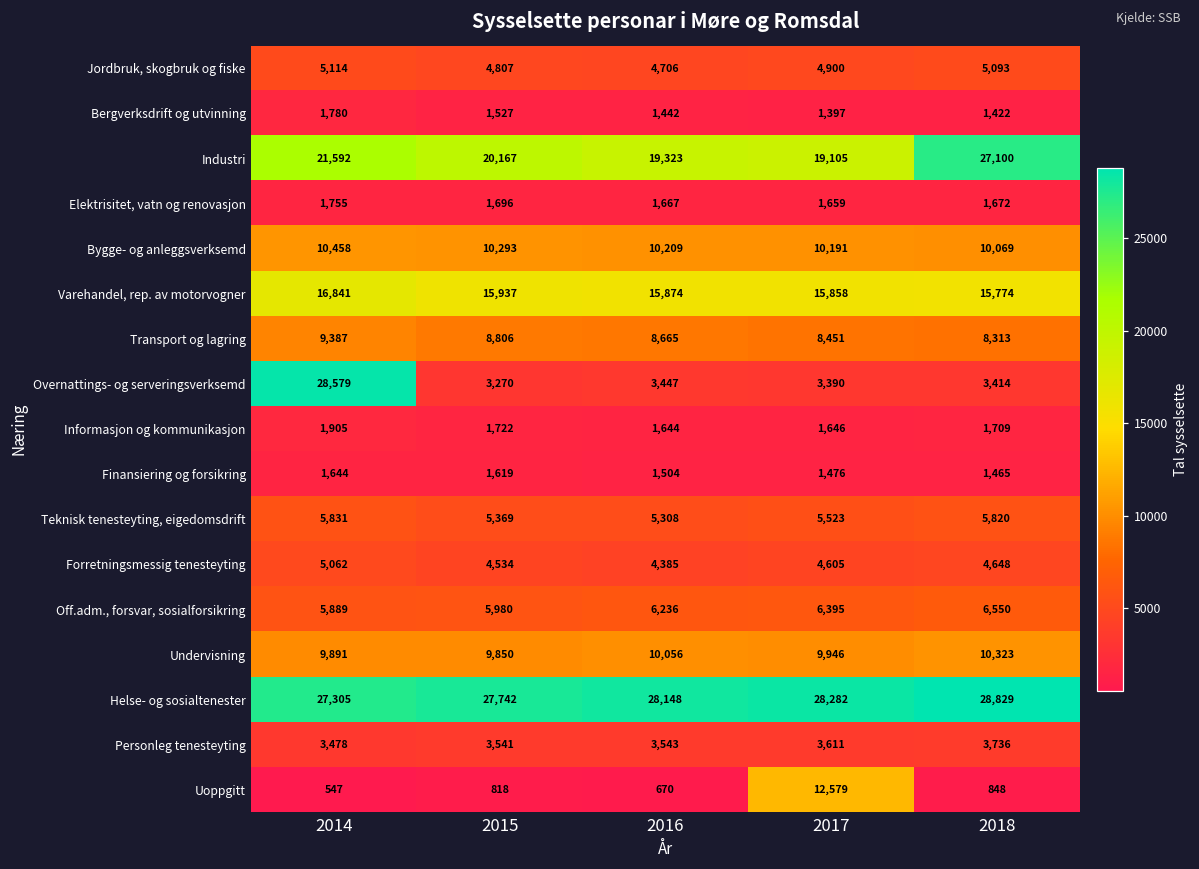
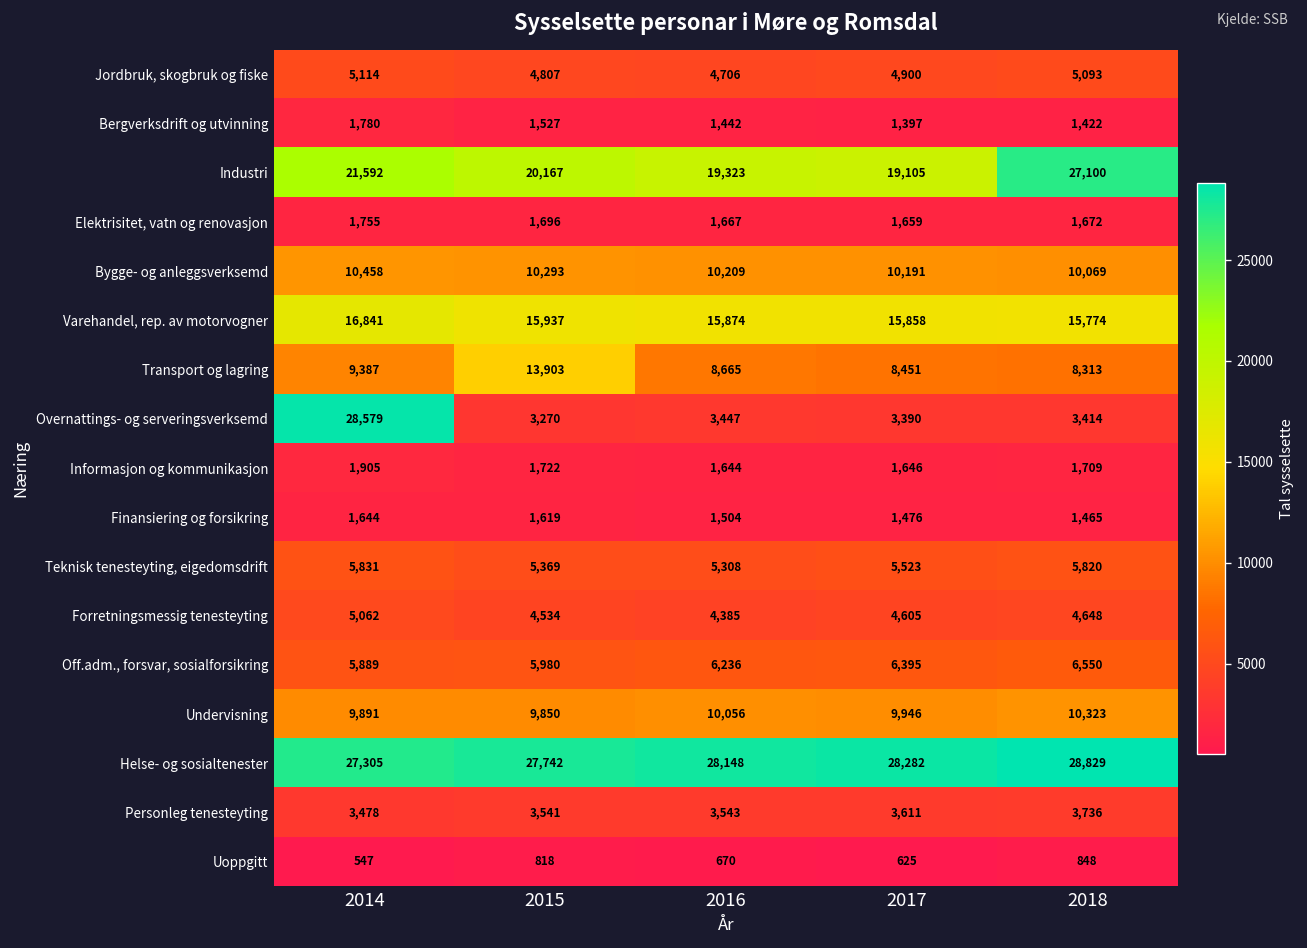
  {
    "Jordbruk, skogbruk og fiske": {
      "2014": "5,114",
      "2015": "4,807",
      "2016": "4,706",
      "2017": "4,900",
      "2018": "5,093"
    },
    "Bergverksdrift og utvinning": {
      "2014": "1,780",
      "2015": "1,527",
      "2016": "1,442",
      "2017": "1,397",
      "2018": "1,422"
    },
    "Industri": {
      "2014": "21,592",
      "2015": "20,167",
      "2016": "19,323",
      "2017": "19,105",
      "2018": "27,100"
    },
    "Elektrisitet, vatn og renovasjon": {
      "2014": "1,755",
      "2015": "1,696",
      "2016": "1,667",
      "2017": "1,659",
      "2018": "1,672"
    },
    "Bygge- og anleggsverksemd": {
      "2014": "10,458",
      "2015": "10,293",
      "2016": "10,209",
      "2017": "10,191",
      "2018": "10,069"
    },
    "Varehandel, rep. av motorvogner": {
      "2014": "16,841",
      "2015": "15,937",
      "2016": "15,874",
      "2017": "15,858",
      "2018": "15,774"
    },
    "Transport og lagring": {
      "2014": "9,387",
-     "2015": "8,806",
+     "2015": "13,903",
      "2016": "8,665",
      "2017": "8,451",
      "2018": "8,313"
    },
    "Overnattings- og serveringsverksemd": {
      "2014": "28,579",
      "2015": "3,270",
      "2016": "3,447",
      "2017": "3,390",
      "2018": "3,414"
    },
    "Informasjon og kommunikasjon": {
      "2014": "1,905",
      "2015": "1,722",
      "2016": "1,644",
      "2017": "1,646",
      "2018": "1,709"
    },
    "Finansiering og forsikring": {
      "2014": "1,644",
      "2015": "1,619",
      "2016": "1,504",
      "2017": "1,476",
      "2018": "1,465"
    },
    "Teknisk tenesteyting, eigedomsdrift": {
      "2014": "5,831",
      "2015": "5,369",
      "2016": "5,308",
      "2017": "5,523",
      "2018": "5,820"
    },
    "Forretningsmessig tenesteyting": {
      "2014": "5,062",
      "2015": "4,534",
      "2016": "4,385",
      "2017": "4,605",
      "2018": "4,648"
    },
    "Off.adm., forsvar, sosialforsikring": {
      "2014": "5,889",
      "2015": "5,980",
      "2016": "6,236",
      "2017": "6,395",
      "2018": "6,550"
    },
    "Undervisning": {
      "2014": "9,891",
      "2015": "9,850",
      "2016": "10,056",
      "2017": "9,946",
      "2018": "10,323"
    },
    "Helse- og sosialtenester": {
      "2014": "27,305",
      "2015": "27,742",
      "2016": "28,148",
      "2017": "28,282",
      "2018": "28,829"
    },
    "Personleg tenesteyting": {
      "2014": "3,478",
      "2015": "3,541",
      "2016": "3,543",
      "2017": "3,611",
      "2018": "3,736"
    },
    "Uoppgitt": {
      "2014": "547",
      "2015": "818",
      "2016": "670",
-     "2017": "12,579",
+     "2017": "625",
      "2018": "848"
    }
  }
